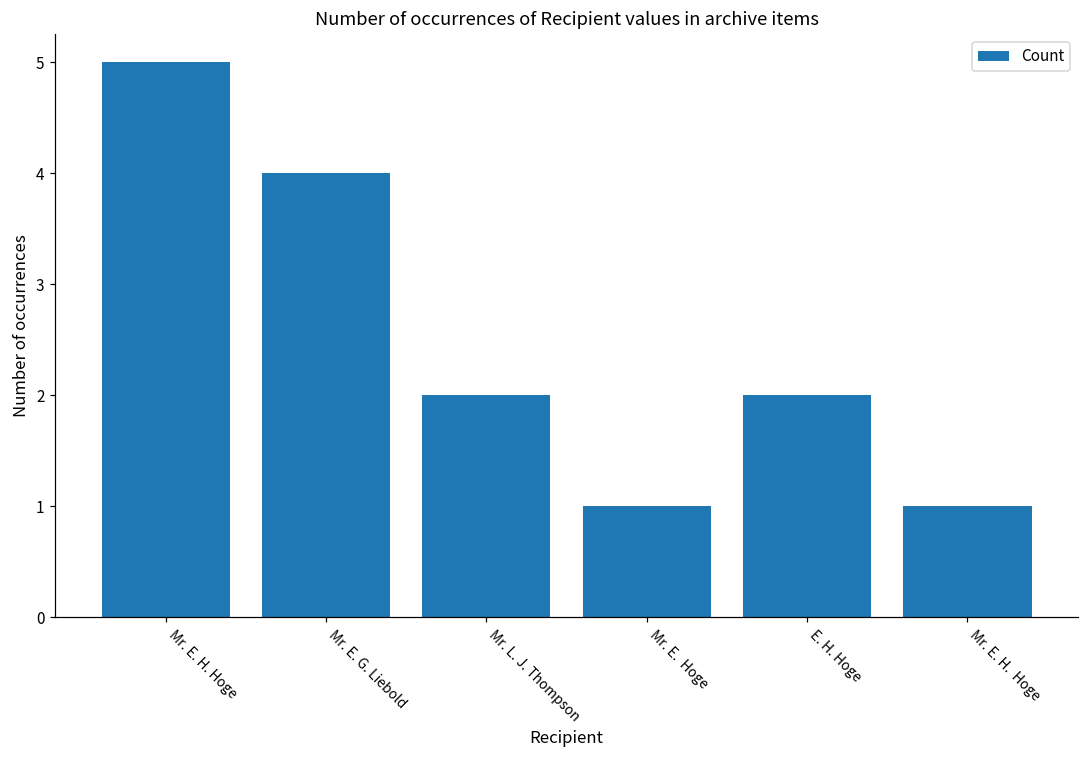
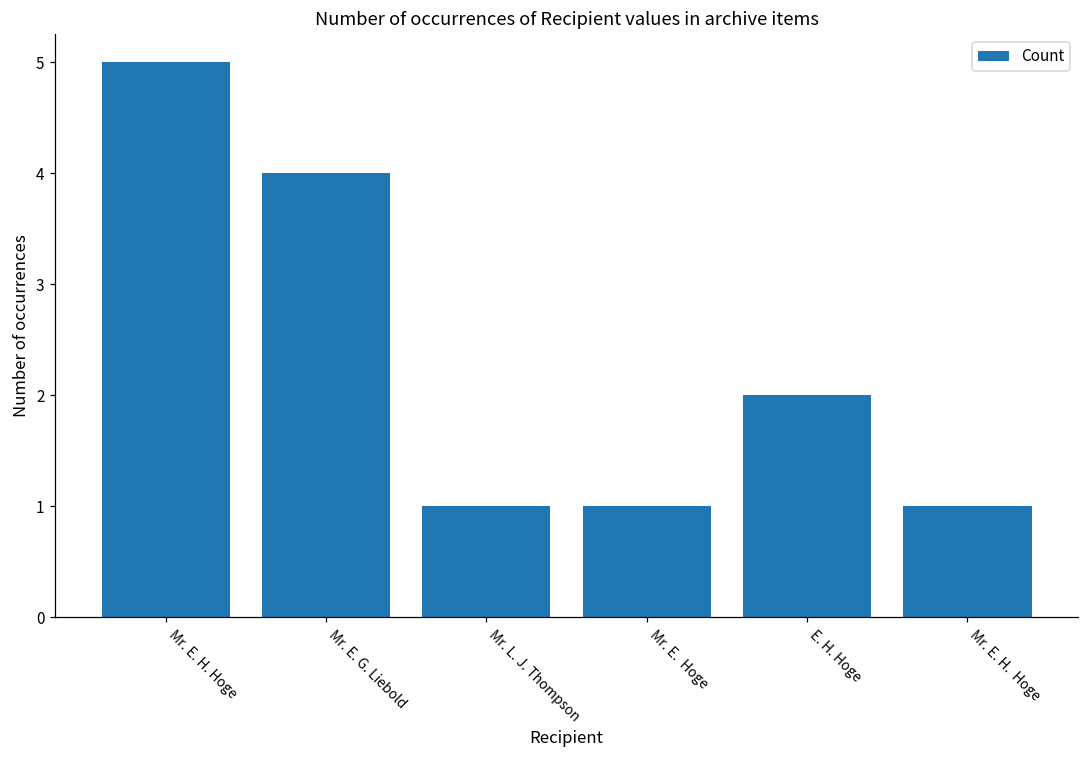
  {
    "Mr. E. G. Liebold": 4,
-   "Mr. L. J. Thompson": 2,
+   "Mr. L. J. Thompson": 1,
    "Mr. E. Hoge": 1,
    "E. H. Hoge": 2
  }
